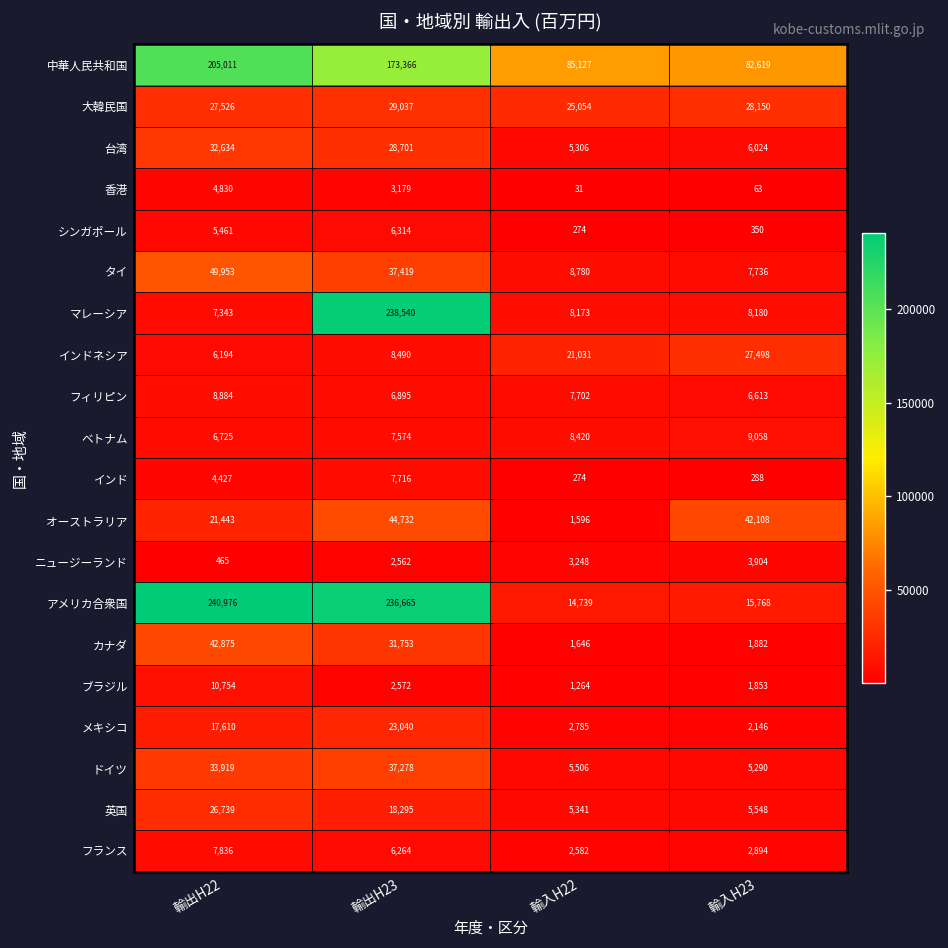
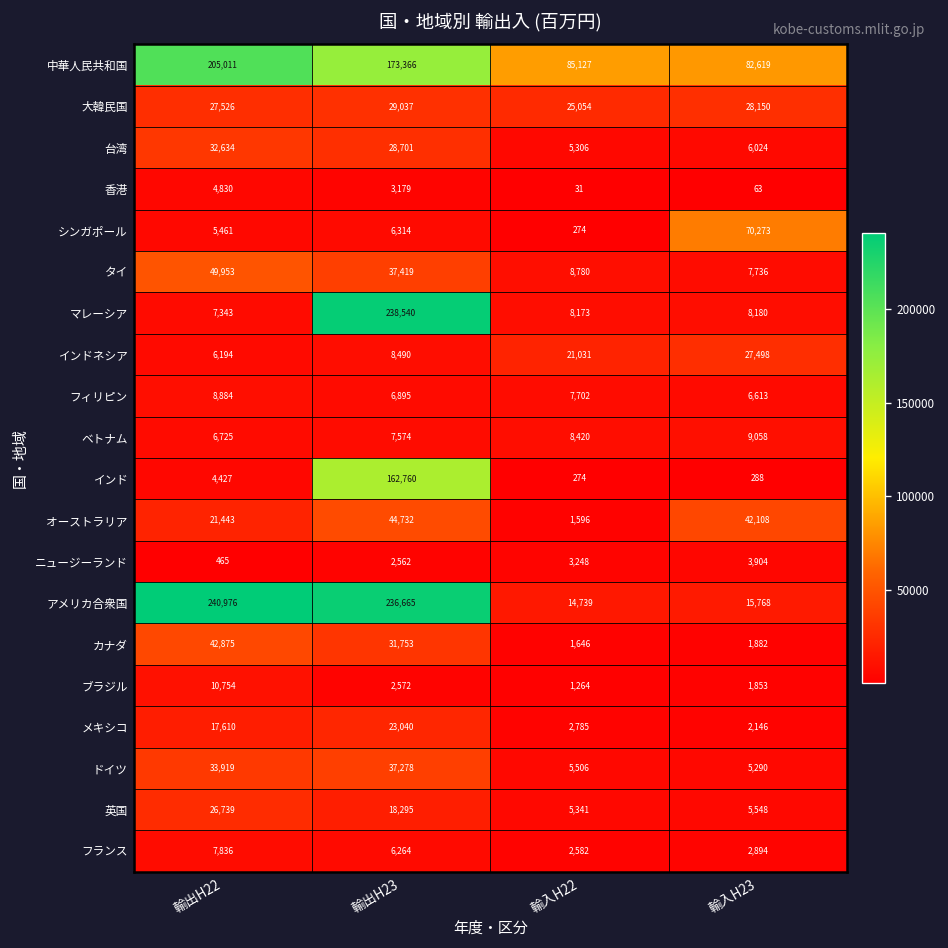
  {
    "中華人民共和国": {
      "輸出H22": "205,011",
      "輸出H23": "173,366",
      "輸入H22": "85,127",
      "輸入H23": "82,619"
    },
    "大韓民国": {
      "輸出H22": "27,526",
      "輸出H23": "29,037",
      "輸入H22": "25,054",
      "輸入H23": "28,150"
    },
    "台湾": {
      "輸出H22": "32,634",
      "輸出H23": "28,701",
      "輸入H22": "5,306",
      "輸入H23": "6,024"
    },
    "香港": {
      "輸出H22": "4,830",
      "輸出H23": "3,179",
      "輸入H22": "31",
      "輸入H23": "63"
    },
    "シンガポール": {
      "輸出H22": "5,461",
      "輸出H23": "6,314",
      "輸入H22": "274",
-     "輸入H23": "350"
+     "輸入H23": "70,273"
    },
    "タイ": {
      "輸出H22": "49,953",
      "輸出H23": "37,419",
      "輸入H22": "8,780",
      "輸入H23": "7,736"
    },
    "マレーシア": {
      "輸出H22": "7,343",
      "輸出H23": "238,540",
      "輸入H22": "8,173",
      "輸入H23": "8,180"
    },
    "インドネシア": {
      "輸出H22": "6,194",
      "輸出H23": "8,490",
      "輸入H22": "21,031",
      "輸入H23": "27,498"
    },
    "フィリピン": {
      "輸出H22": "8,884",
      "輸出H23": "6,895",
      "輸入H22": "7,702",
      "輸入H23": "6,613"
    },
    "ベトナム": {
      "輸出H22": "6,725",
      "輸出H23": "7,574",
      "輸入H22": "8,420",
      "輸入H23": "9,058"
    },
    "インド": {
      "輸出H22": "4,427",
-     "輸出H23": "7,716",
+     "輸出H23": "162,760",
      "輸入H22": "274",
      "輸入H23": "288"
    },
    "オーストラリア": {
      "輸出H22": "21,443",
      "輸出H23": "44,732",
      "輸入H22": "1,596",
      "輸入H23": "42,108"
    },
    "ニュージーランド": {
      "輸出H22": "465",
      "輸出H23": "2,562",
      "輸入H22": "3,248",
      "輸入H23": "3,904"
    },
    "アメリカ合衆国": {
      "輸出H22": "240,976",
      "輸出H23": "236,665",
      "輸入H22": "14,739",
      "輸入H23": "15,768"
    },
    "カナダ": {
      "輸出H22": "42,875",
      "輸出H23": "31,753",
      "輸入H22": "1,646",
      "輸入H23": "1,882"
    },
    "ブラジル": {
      "輸出H22": "10,754",
      "輸出H23": "2,572",
      "輸入H22": "1,264",
      "輸入H23": "1,853"
    },
    "メキシコ": {
      "輸出H22": "17,610",
      "輸出H23": "23,040",
      "輸入H22": "2,785",
      "輸入H23": "2,146"
    },
    "ドイツ": {
      "輸出H22": "33,919",
      "輸出H23": "37,278",
      "輸入H22": "5,506",
      "輸入H23": "5,290"
    },
    "英国": {
      "輸出H22": "26,739",
      "輸出H23": "18,295",
      "輸入H22": "5,341",
      "輸入H23": "5,548"
    },
    "フランス": {
      "輸出H22": "7,836",
      "輸出H23": "6,264",
      "輸入H22": "2,582",
      "輸入H23": "2,894"
    }
  }
